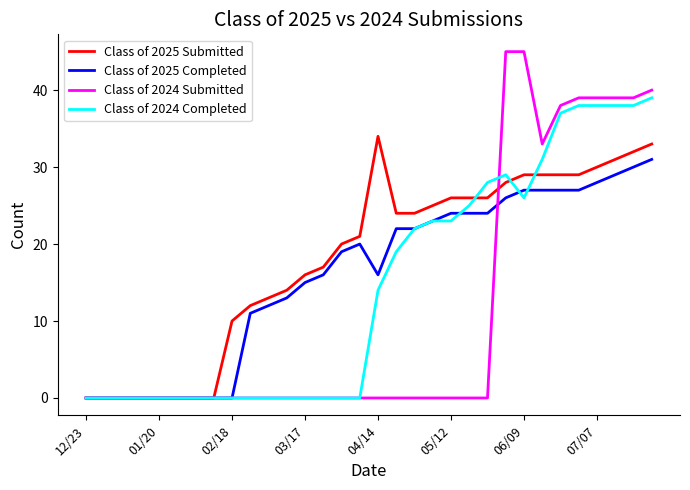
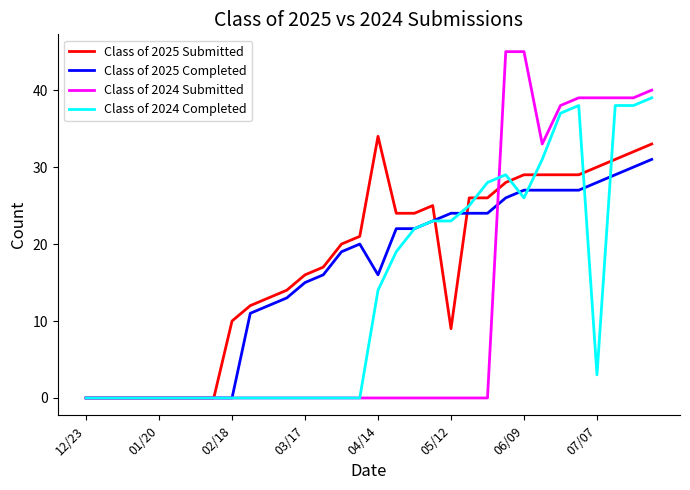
  {
    "Class of 2025 Submitted": {
      "02/18": 10,
      "03/17": 16,
      "04/14": 34,
-     "05/12": 26,
+     "05/12": 9,
      "06/09": 29,
      "07/07": 30
    },
    "Class of 2025 Completed": {
      "03/17": 15,
      "04/14": 16,
      "05/12": 24,
      "06/09": 27,
      "07/07": 28
    },
    "Class of 2024 Submitted": {
      "04/14": 0,
      "05/12": 0,
      "06/09": 45,
      "07/07": 39
    },
    "Class of 2024 Completed": {
      "04/14": 14,
      "05/12": 23,
      "06/09": 26,
-     "07/07": 38
+     "07/07": 3
    }
  }
